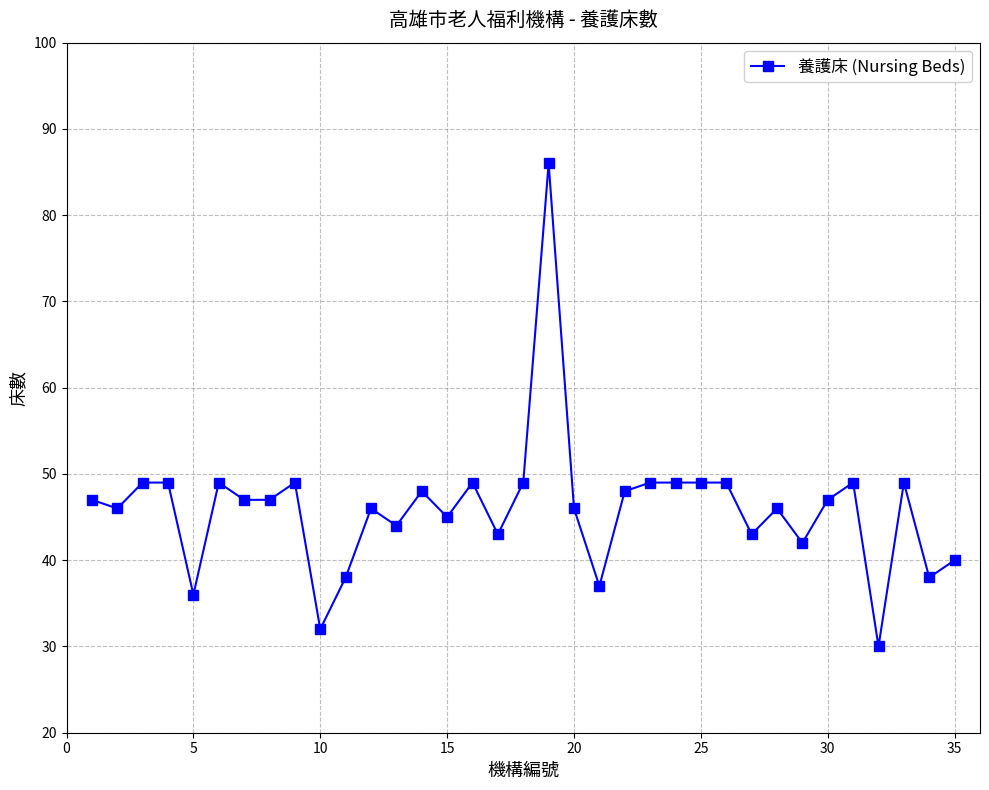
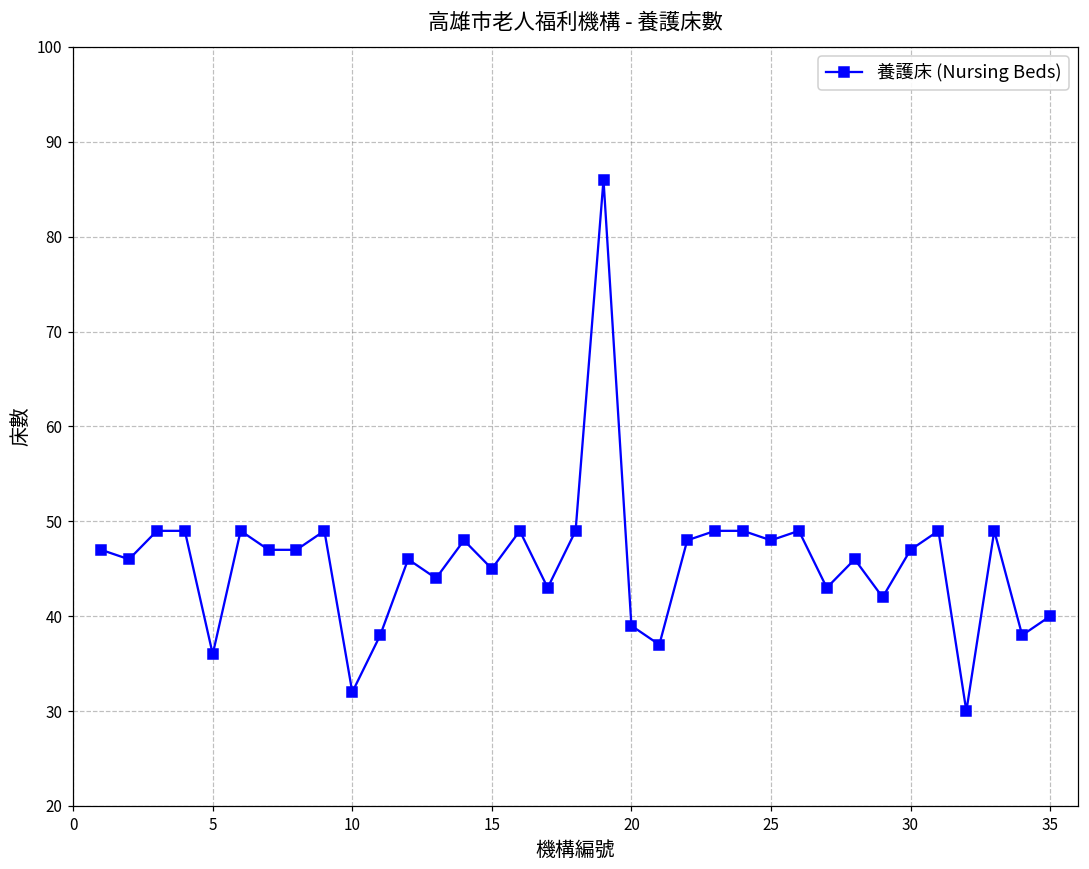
  {
    "5": 36,
    "10": 32,
    "15": 45,
-   "20": 46,
-   "25": 49,
+   "20": 39,
+   "25": 48,
    "30": 47,
    "35": 40
  }
